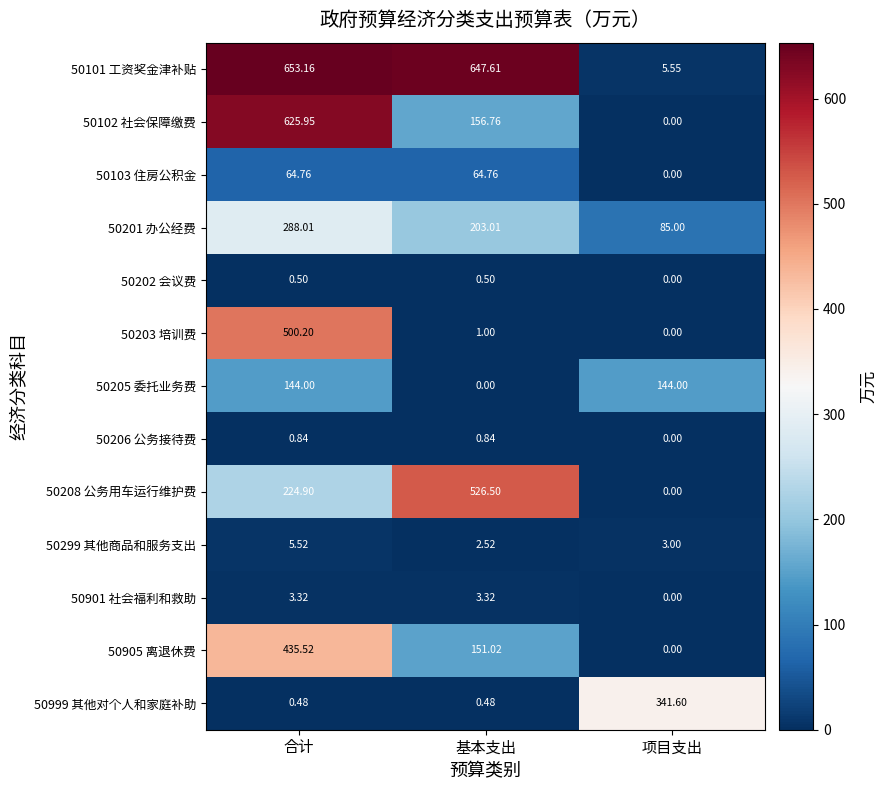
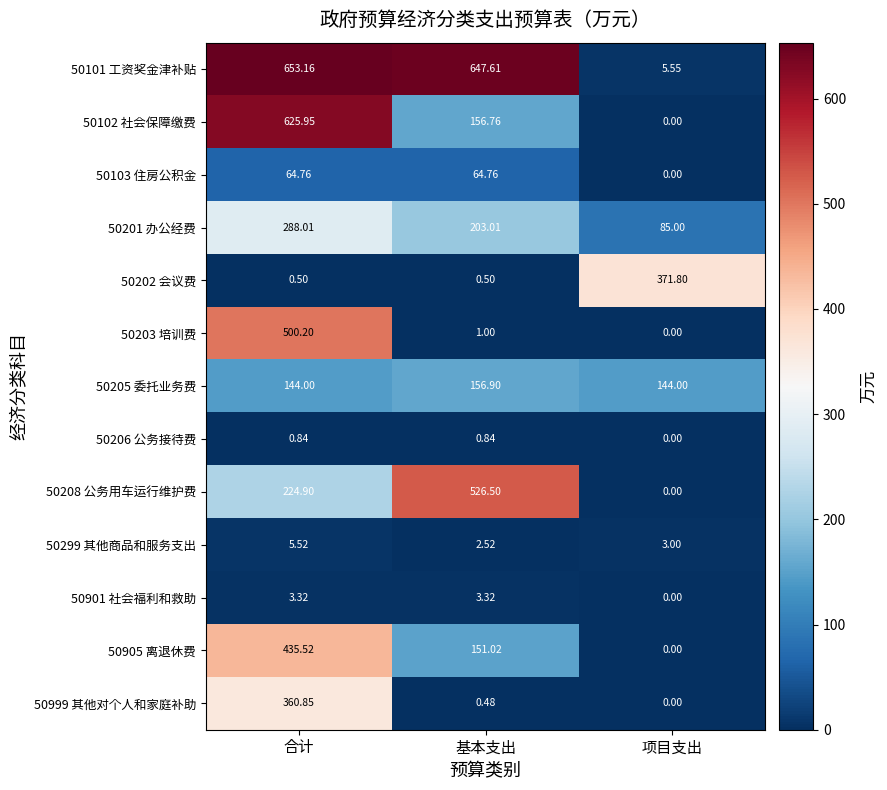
  {
    "50101 工资奖金津补贴": {
      "合计": 653.16,
      "基本支出": 647.61,
      "项目支出": 5.55
    },
    "50102 社会保障缴费": {
      "合计": 625.95,
      "基本支出": 156.76,
      "项目支出": 0.00
    },
    "50103 住房公积金": {
      "合计": 64.76,
      "基本支出": 64.76,
      "项目支出": 0.00
    },
    "50201 办公经费": {
      "合计": 288.01,
      "基本支出": 203.01,
      "项目支出": 85.00
    },
    "50202 会议费": {
      "合计": 0.50,
      "基本支出": 0.50,
-     "项目支出": 0.00
+     "项目支出": 371.80
    },
    "50203 培训费": {
      "合计": 500.20,
      "基本支出": 1.00,
      "项目支出": 0.00
    },
    "50205 委托业务费": {
      "合计": 144.00,
-     "基本支出": 0.00,
+     "基本支出": 156.90,
      "项目支出": 144.00
    },
    "50206 公务接待费": {
      "合计": 0.84,
      "基本支出": 0.84,
      "项目支出": 0.00
    },
    "50208 公务用车运行维护费": {
      "合计": 224.90,
      "基本支出": 526.50,
      "项目支出": 0.00
    },
    "50299 其他商品和服务支出": {
      "合计": 5.52,
      "基本支出": 2.52,
      "项目支出": 3.00
    },
    "50901 社会福利和救助": {
      "合计": 3.32,
      "基本支出": 3.32,
      "项目支出": 0.00
    },
    "50905 离退休费": {
      "合计": 435.52,
      "基本支出": 151.02,
      "项目支出": 0.00
    },
    "50999 其他对个人和家庭补助": {
-     "合计": 0.48,
+     "合计": 360.85,
      "基本支出": 0.48,
-     "项目支出": 341.60
+     "项目支出": 0.00
    }
  }
